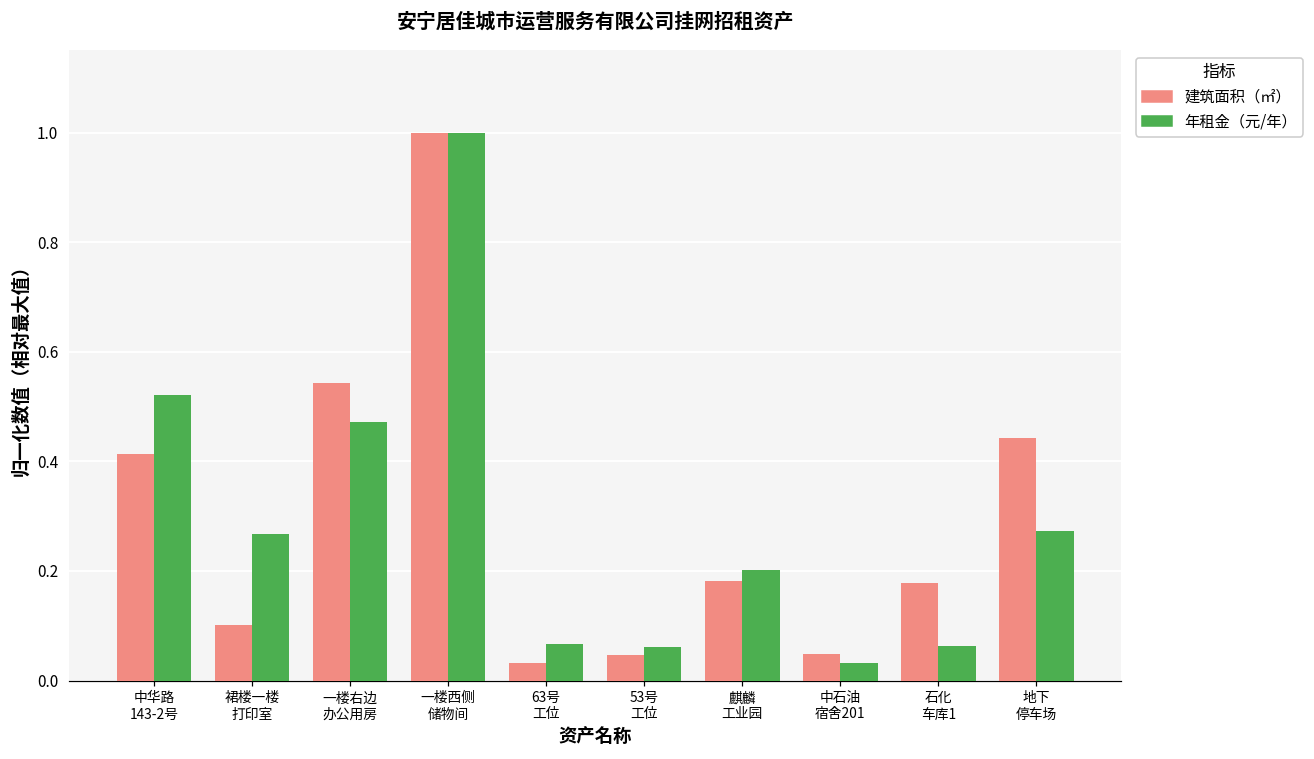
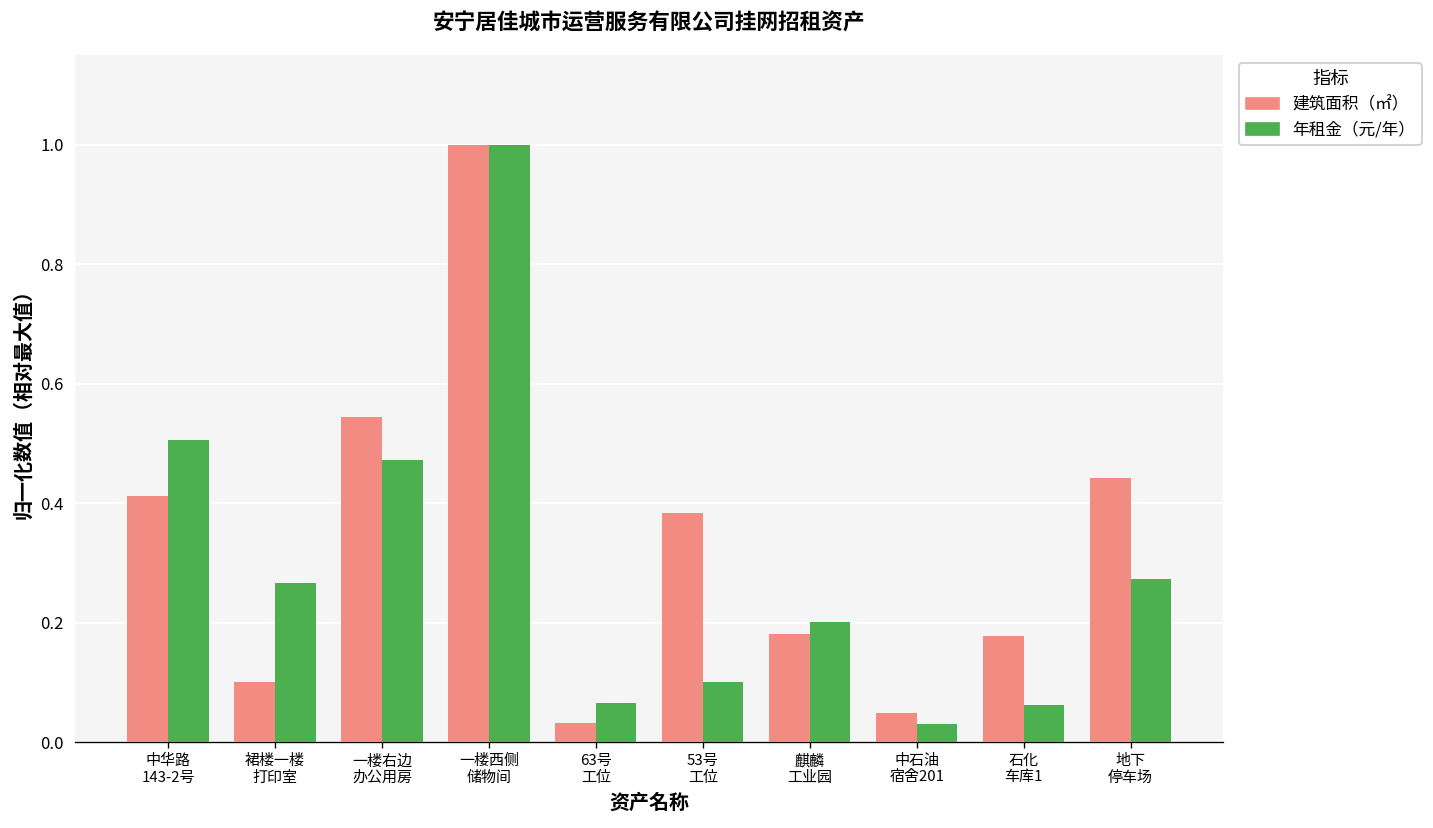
  {
    "建筑面积（㎡）": {
      "中华路 143-2号": 0.41,
      "裙楼一楼 打印室": 0.10,
      "一楼右边 办公用房": 0.54,
      "一楼西侧 储物间": 1.00,
      "63号 工位": 0.03,
-     "53号 工位": 0.05,
+     "53号 工位": 0.38,
      "麒麟 工业园": 0.18,
      "中石油 宿舍201": 0.05,
      "石化 车库1": 0.18,
      "地下 停车场": 0.44
    },
    "年租金（元/年）": {
-     "中华路 143-2号": 0.52,
+     "中华路 143-2号": 0.51,
      "裙楼一楼 打印室": 0.27,
      "一楼右边 办公用房": 0.47,
      "一楼西侧 储物间": 1.00,
      "63号 工位": 0.07,
-     "53号 工位": 0.06,
+     "53号 工位": 0.10,
      "麒麟 工业园": 0.20,
      "中石油 宿舍201": 0.03,
      "石化 车库1": 0.06,
      "地下 停车场": 0.27
    }
  }
